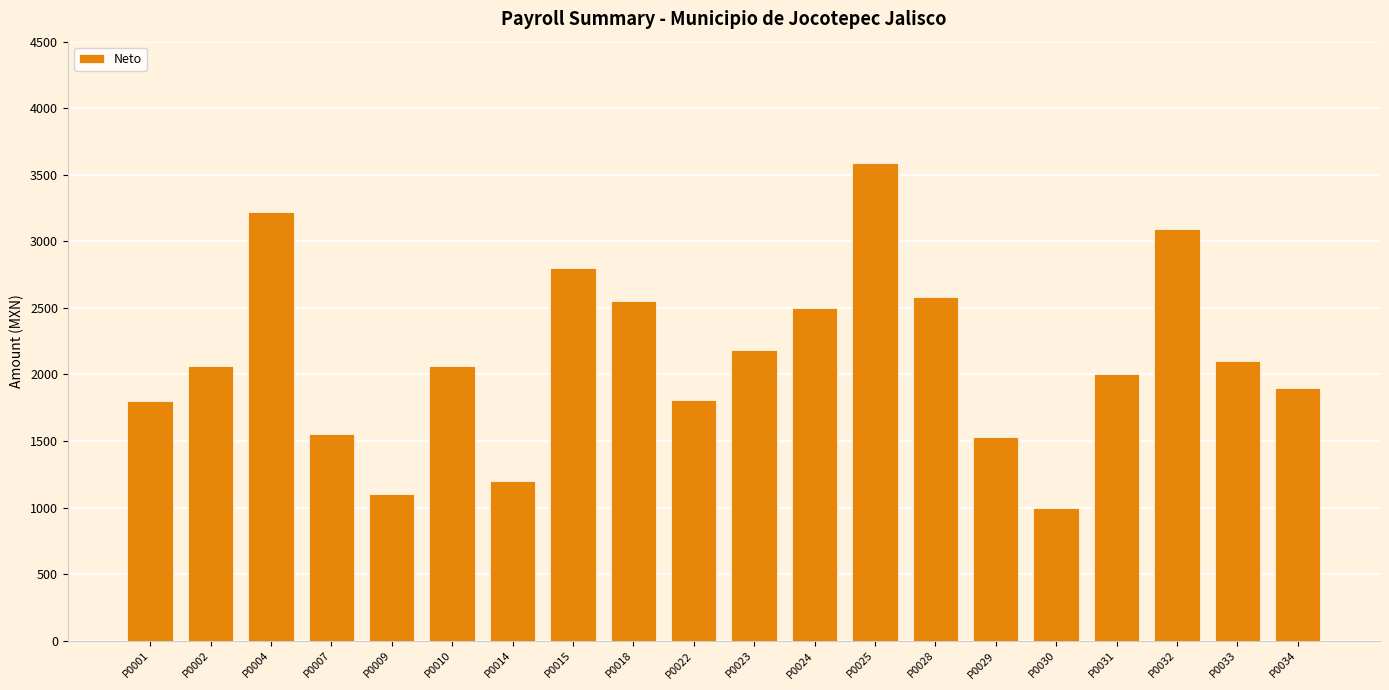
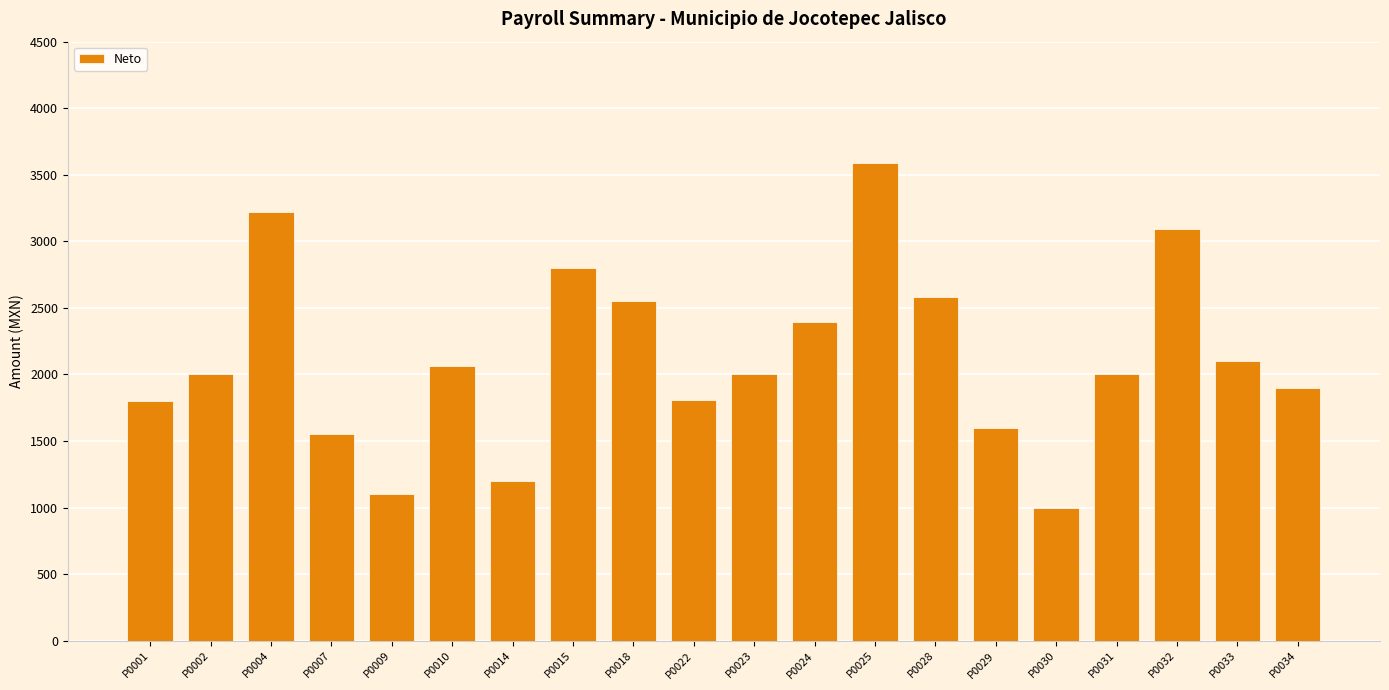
  {
    "P0001": 1800,
-   "P0002": 2060,
+   "P0002": 2000,
    "P0004": 3220,
    "P0007": 1550,
    "P0009": 1100,
    "P0010": 2070,
    "P0014": 1200,
    "P0015": 2800,
    "P0018": 2560,
    "P0022": 1810,
-   "P0023": 2190,
-   "P0024": 2500,
+   "P0023": 2000,
+   "P0024": 2400,
    "P0025": 3590,
    "P0028": 2590,
-   "P0029": 1530,
+   "P0029": 1600,
    "P0030": 1000,
    "P0031": 2000,
    "P0032": 3100,
    "P0033": 2100,
    "P0034": 1900
  }
